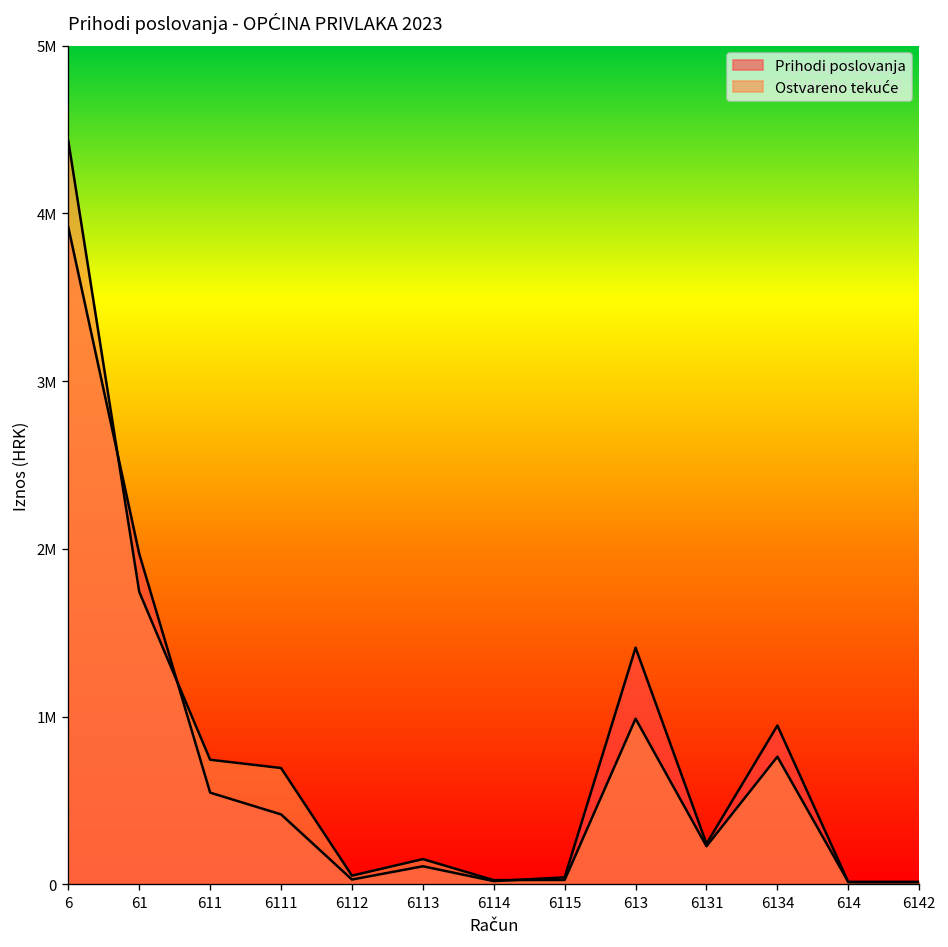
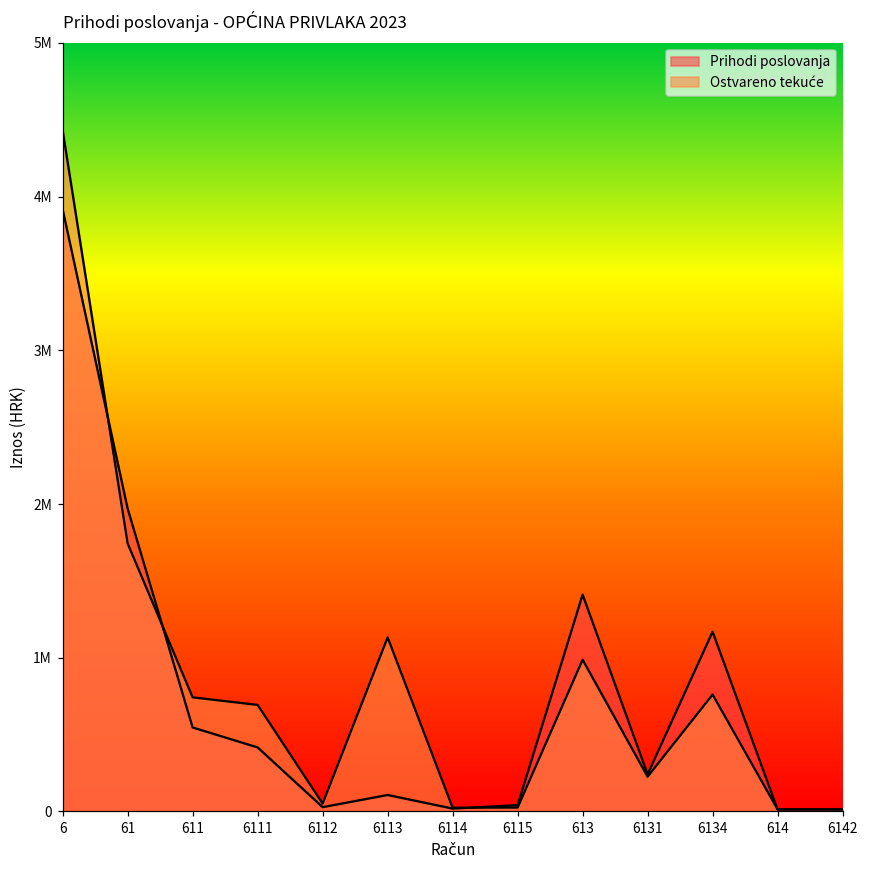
  {
    "Prihodi poslovanja": {
      "6": 3920000,
      "61": 1970000,
      "611": 550000,
      "6111": 420000,
      "6112": 30000,
      "6113": 110000,
      "613": 1410000,
-     "6134": 950000
+     "6134": 1170000
    },
    "Ostvareno tekuće": {
      "6": 4430000,
      "61": 1740000,
      "611": 740000,
      "6111": 690000,
      "6112": 50000,
-     "6113": 150000,
+     "6113": 1130000,
      "613": 990000,
      "6134": 760000
    }
  }
